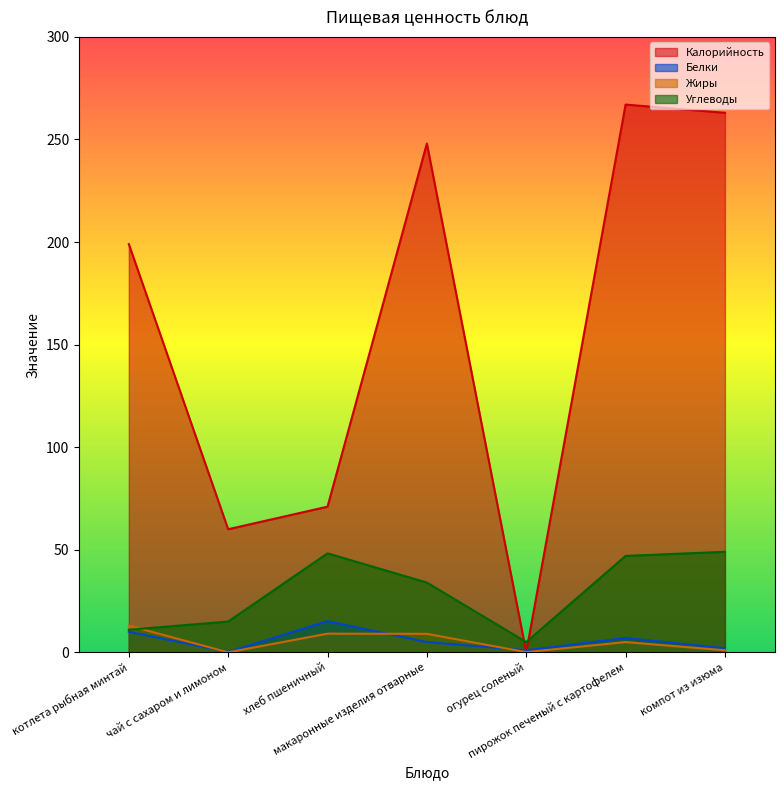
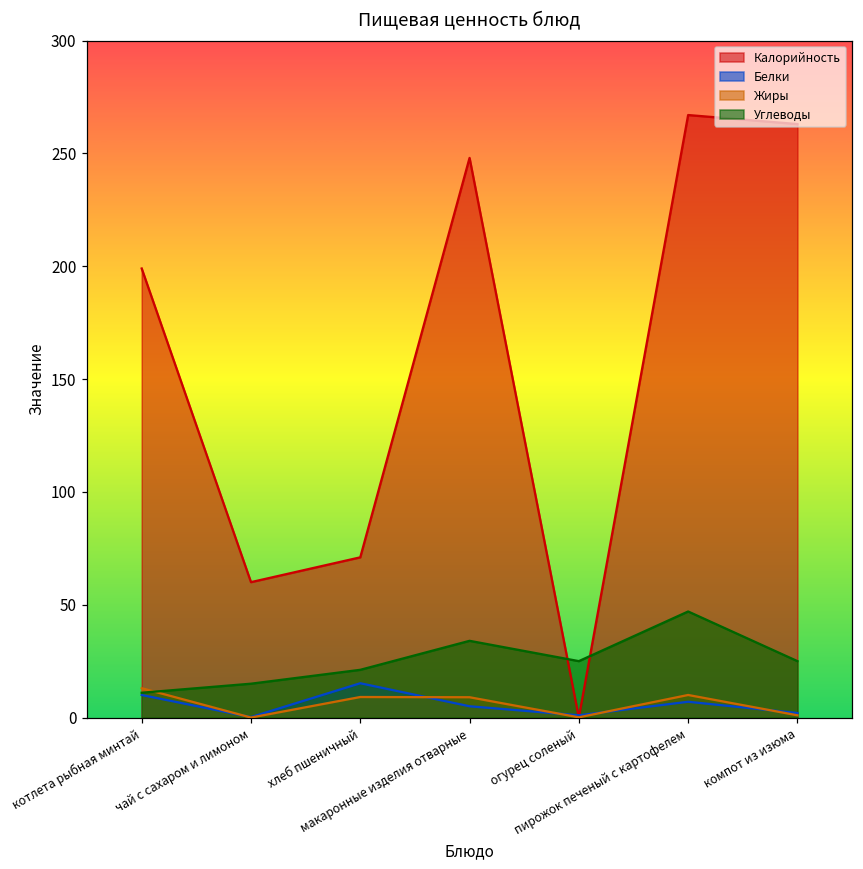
  {
    "Калорийность": {
      "котлета рыбная минтай": 199,
      "чай с сахаром и лимоном": 60,
      "хлеб пшеничный": 71,
      "макаронные изделия отварные": 248,
      "пирожок печеный с картофелем": 267,
      "компот из изюма": 263
    },
    "Белки": {
      "хлеб пшеничный": 15,
      "макаронные изделия отварные": 5,
      "пирожок печеный с картофелем": 7
    },
    "Жиры": {
      "котлета рыбная минтай": 13,
      "хлеб пшеничный": 9,
      "макаронные изделия отварные": 9,
-     "пирожок печеный с картофелем": 5
+     "пирожок печеный с картофелем": 10
    },
    "Углеводы": {
      "чай с сахаром и лимоном": 15,
-     "хлеб пшеничный": 48,
+     "хлеб пшеничный": 21,
      "макаронные изделия отварные": 34,
-     "огурец соленый": 5,
+     "огурец соленый": 25,
      "пирожок печеный с картофелем": 47,
-     "компот из изюма": 49
+     "компот из изюма": 25
    }
  }
